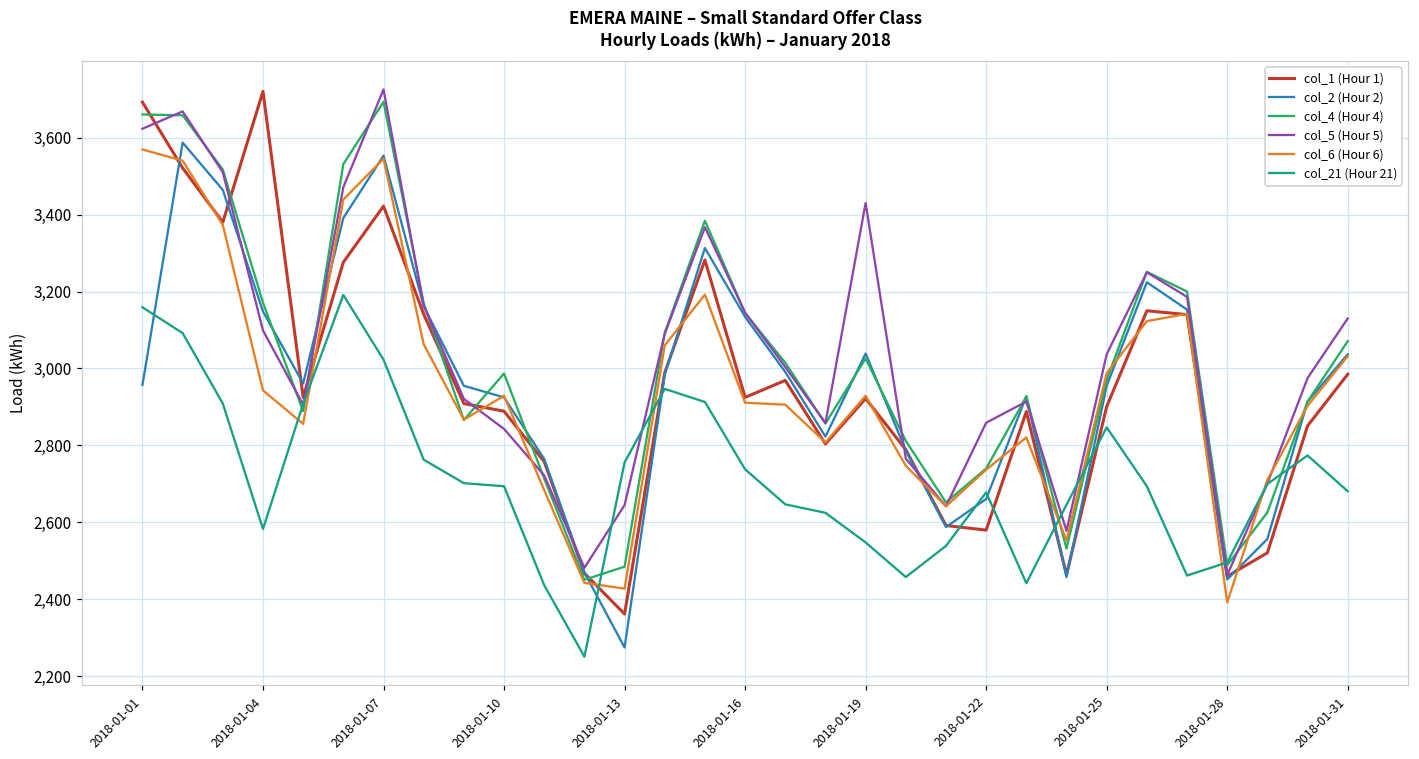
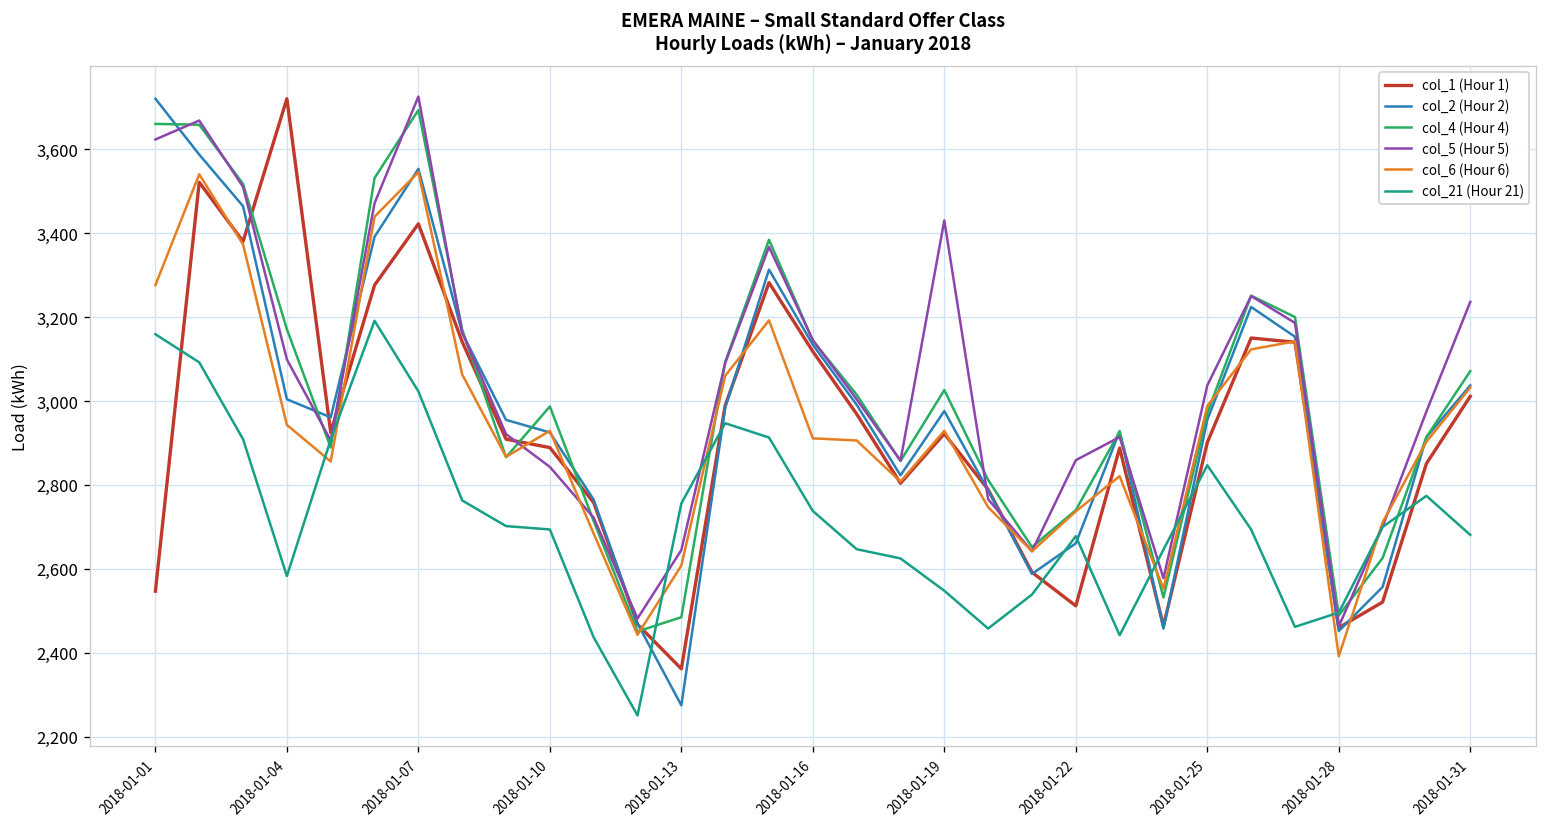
  {
    "col_1 (Hour 1)": {
-     "2018-01-01": "3,690",
+     "2018-01-01": "2,550",
      "2018-01-04": "3,720",
      "2018-01-07": "3,420",
      "2018-01-10": "2,890",
      "2018-01-13": "2,360",
-     "2018-01-16": "2,930",
-     "2018-01-22": "2,580",
+     "2018-01-16": "3,120",
+     "2018-01-22": "2,510",
      "2018-01-25": "2,900",
-     "2018-01-31": "2,990"
+     "2018-01-31": "3,010"
    },
    "col_2 (Hour 2)": {
-     "2018-01-01": "2,960",
-     "2018-01-04": "3,150",
+     "2018-01-01": "3,720",
+     "2018-01-04": "3,000",
      "2018-01-07": "3,550",
      "2018-01-13": "2,280",
      "2018-01-16": "3,130",
-     "2018-01-19": "3,040",
+     "2018-01-19": "2,980",
      "2018-01-22": "2,660",
      "2018-01-25": "2,960",
      "2018-01-28": "2,450"
    },
    "col_5 (Hour 5)": {
      "2018-01-01": "3,620",
      "2018-01-04": "3,100",
      "2018-01-07": "3,730",
      "2018-01-10": "2,840",
      "2018-01-13": "2,650",
      "2018-01-19": "3,430",
      "2018-01-22": "2,860",
      "2018-01-25": "3,040",
-     "2018-01-31": "3,130"
+     "2018-01-31": "3,240"
    },
    "col_6 (Hour 6)": {
-     "2018-01-01": "3,570",
+     "2018-01-01": "3,280",
      "2018-01-04": "2,940",
      "2018-01-07": "3,550",
-     "2018-01-13": "2,430",
+     "2018-01-13": "2,610",
      "2018-01-16": "2,910",
      "2018-01-25": "2,990",
      "2018-01-28": "2,390"
    }
  }
